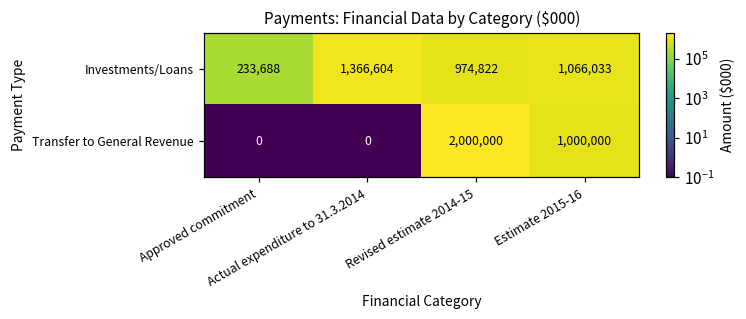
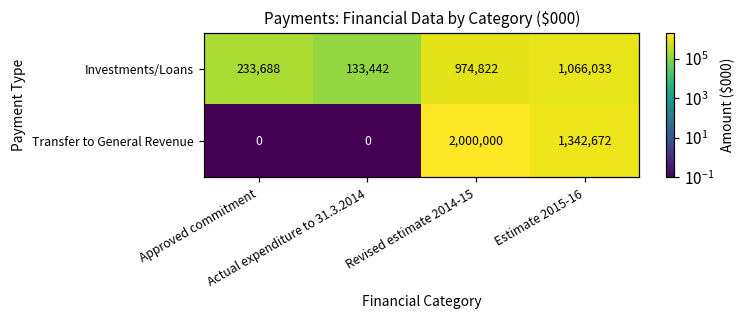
  {
    "Investments/Loans": {
      "Approved commitment": "233,688",
-     "Actual expenditure to 31.3.2014": "1,366,604",
+     "Actual expenditure to 31.3.2014": "133,442",
      "Revised estimate 2014-15": "974,822",
      "Estimate 2015-16": "1,066,033"
    },
    "Transfer to General Revenue": {
      "Approved commitment": "0",
      "Actual expenditure to 31.3.2014": "0",
      "Revised estimate 2014-15": "2,000,000",
-     "Estimate 2015-16": "1,000,000"
+     "Estimate 2015-16": "1,342,672"
    }
  }
